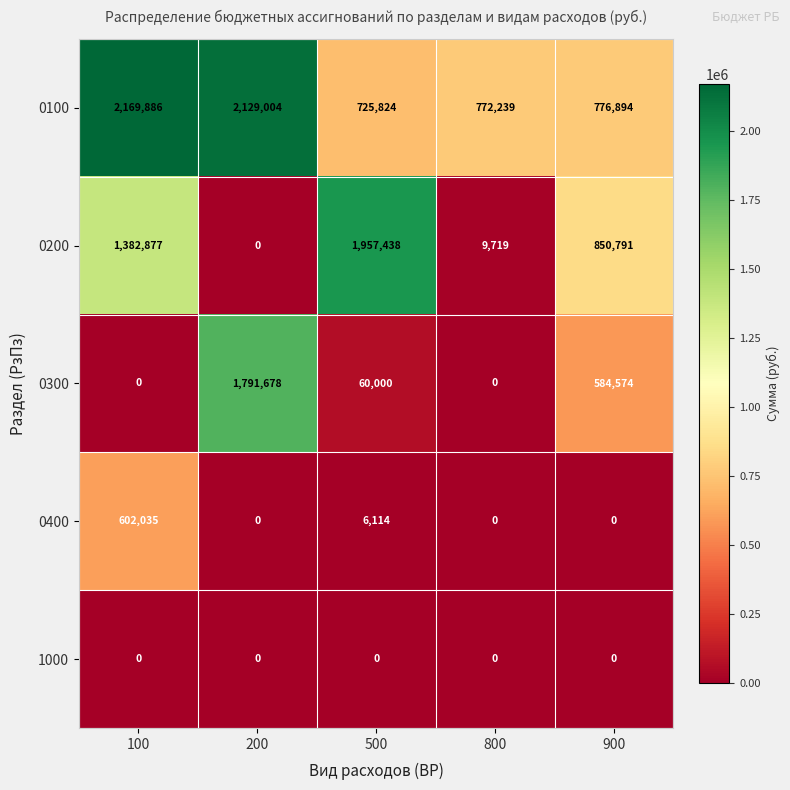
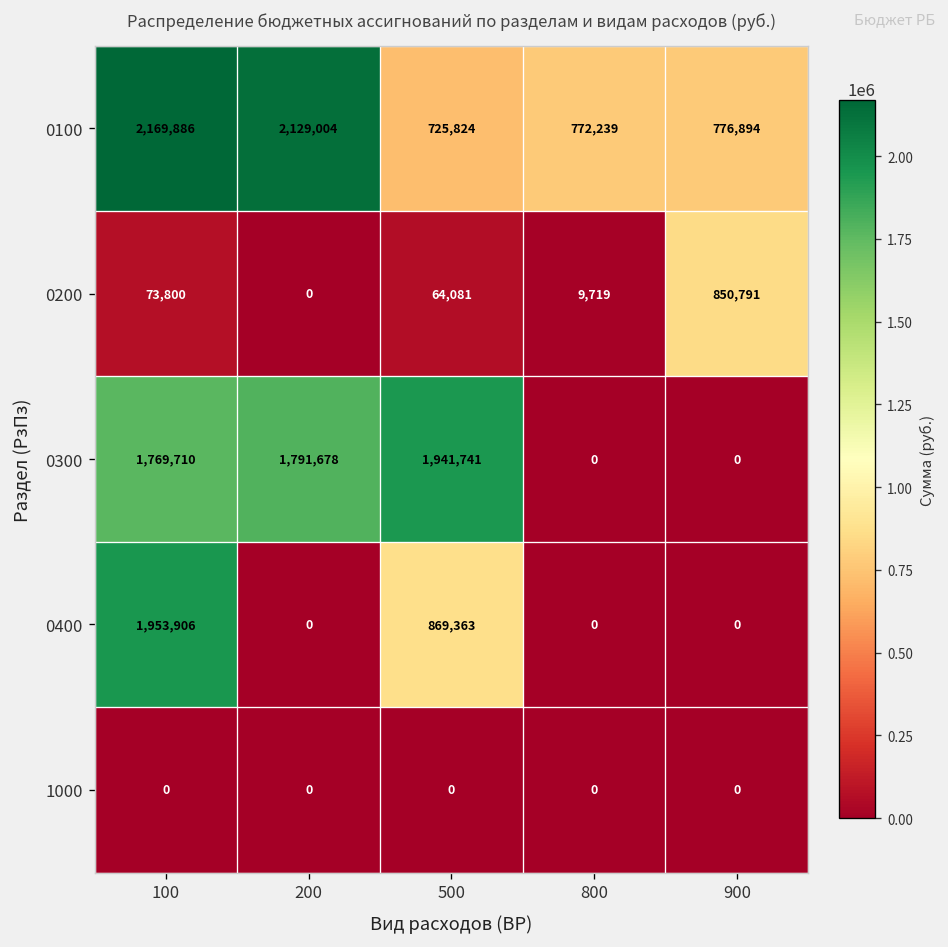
  {
    "0100": {
      "100": "2,169,886",
      "200": "2,129,004",
      "500": "725,824",
      "800": "772,239",
      "900": "776,894"
    },
    "0200": {
-     "100": "1,382,877",
+     "100": "73,800",
      "200": "0",
-     "500": "1,957,438",
+     "500": "64,081",
      "800": "9,719",
      "900": "850,791"
    },
    "0300": {
-     "100": "0",
+     "100": "1,769,710",
      "200": "1,791,678",
-     "500": "60,000",
+     "500": "1,941,741",
      "800": "0",
-     "900": "584,574"
+     "900": "0"
    },
    "0400": {
-     "100": "602,035",
+     "100": "1,953,906",
      "200": "0",
-     "500": "6,114",
+     "500": "869,363",
      "800": "0",
      "900": "0"
    },
    "1000": {
      "100": "0",
      "200": "0",
      "500": "0",
      "800": "0",
      "900": "0"
    }
  }
